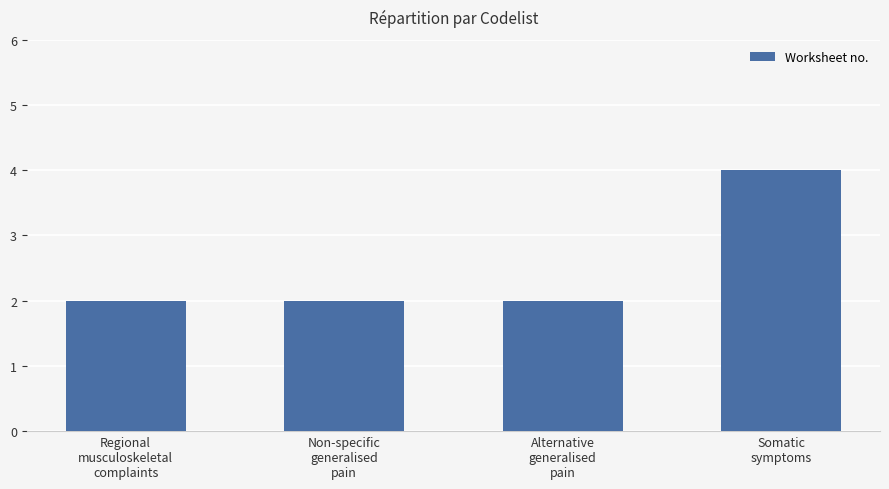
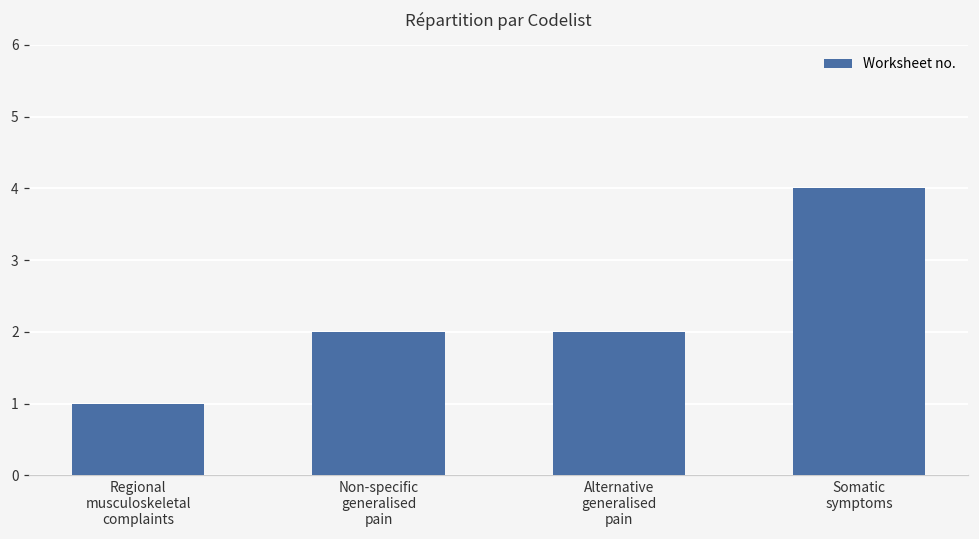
  {
-   "Regional musculoskeletal complaints": 2,
+   "Regional musculoskeletal complaints": 1,
    "Non-specific generalised pain": 2,
    "Alternative generalised pain": 2,
    "Somatic symptoms": 4
  }
